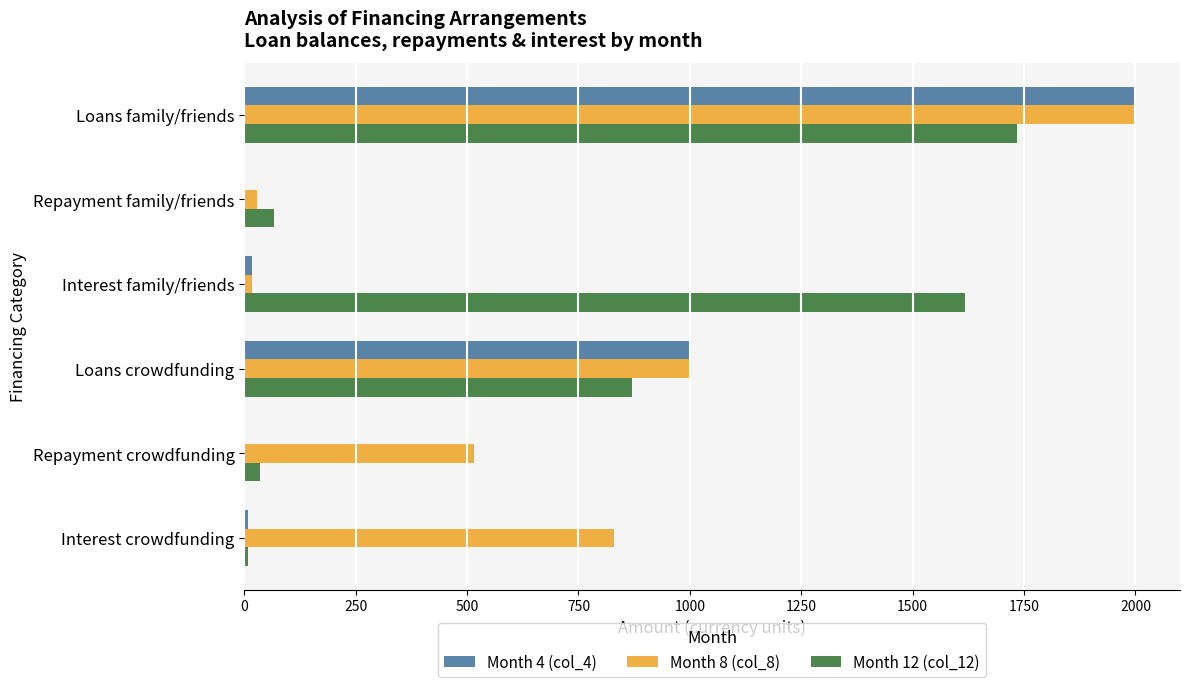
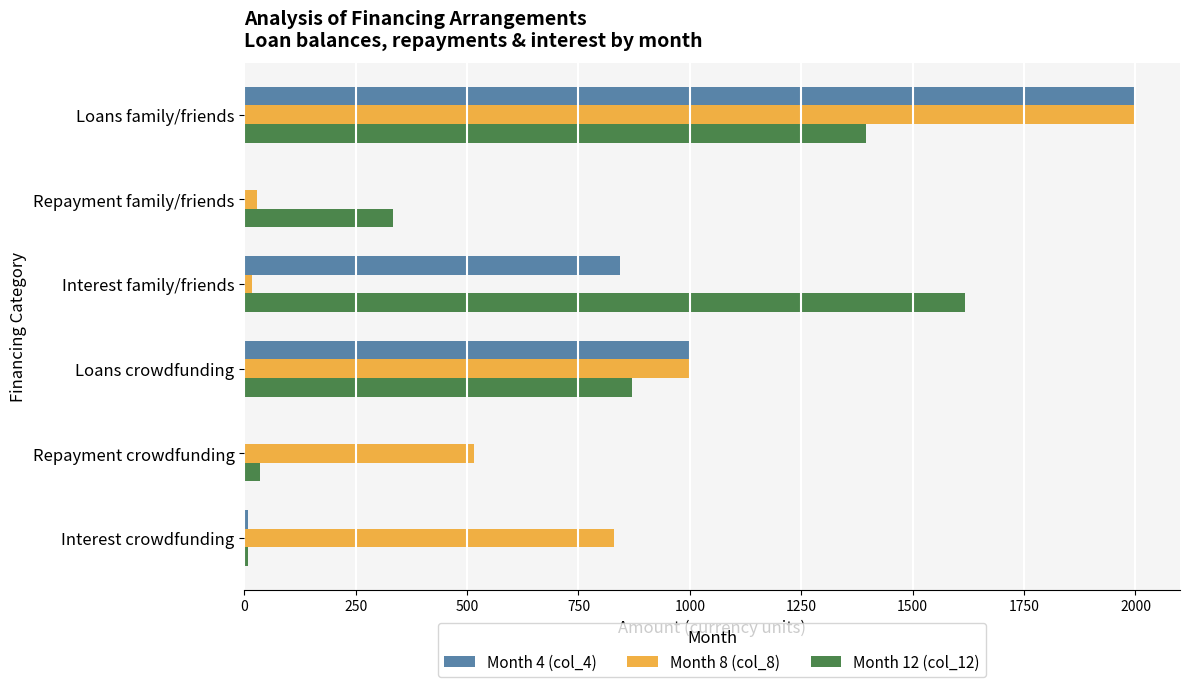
  {
    "Month 4 (col_4)": {
      "Loans family/friends": 2000,
      "Repayment family/friends": 0,
-     "Interest family/friends": 20,
+     "Interest family/friends": 840,
      "Loans crowdfunding": 1000,
      "Repayment crowdfunding": 0,
      "Interest crowdfunding": 10
    },
    "Month 8 (col_8)": {
      "Loans family/friends": 2000,
      "Repayment family/friends": 30,
      "Interest family/friends": 20,
      "Loans crowdfunding": 1000,
      "Repayment crowdfunding": 520,
      "Interest crowdfunding": 830
    },
    "Month 12 (col_12)": {
-     "Loans family/friends": 1730,
-     "Repayment family/friends": 70,
+     "Loans family/friends": 1400,
+     "Repayment family/friends": 330,
      "Interest family/friends": 1620,
      "Loans crowdfunding": 870,
      "Repayment crowdfunding": 40,
      "Interest crowdfunding": 10
    }
  }
